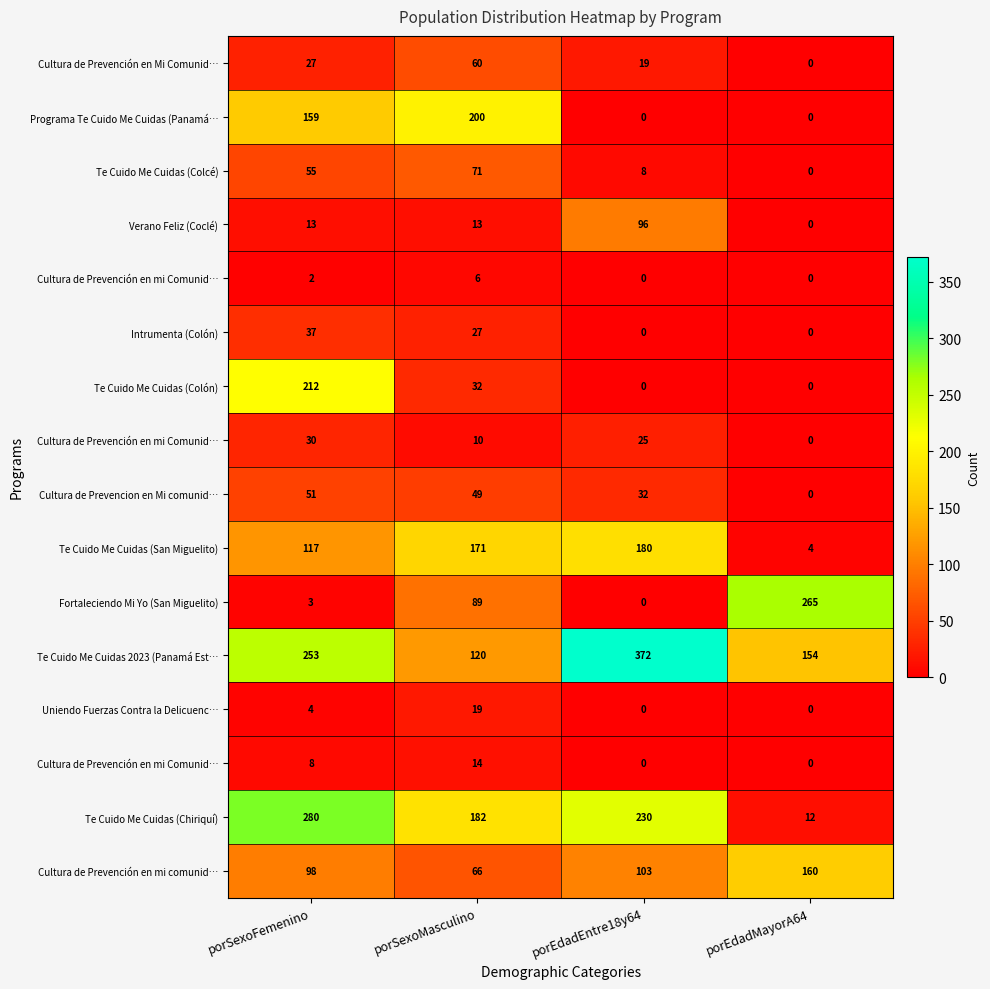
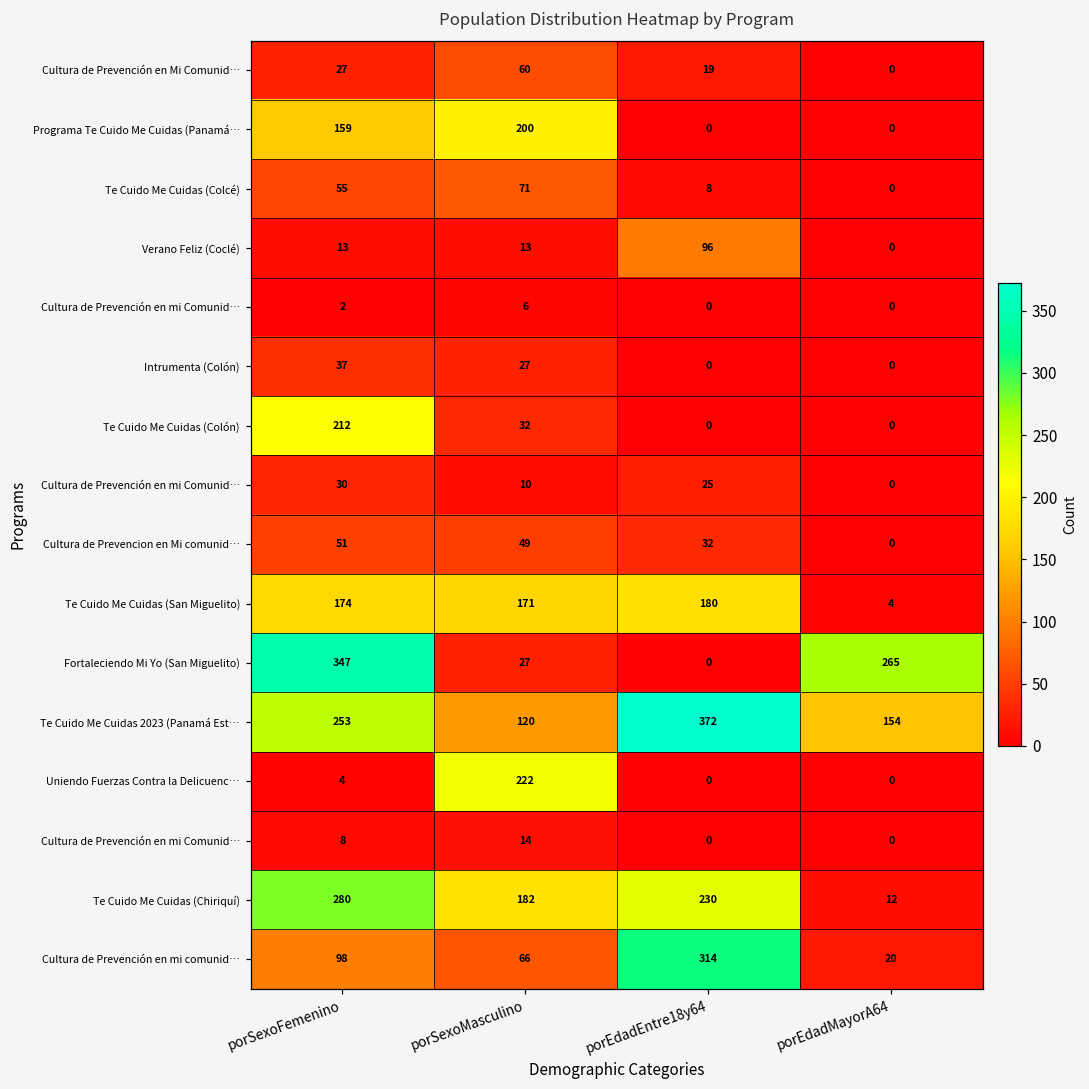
  {
    "Cultura de Prevención en Mi Comunid…": {
      "porSexoFemenino": 27,
      "porSexoMasculino": 60,
      "porEdadEntre18y64": 19,
      "porEdadMayorA64": 0
    },
    "Programa Te Cuido Me Cuidas (Panamá…": {
      "porSexoFemenino": 159,
      "porSexoMasculino": 200,
      "porEdadEntre18y64": 0,
      "porEdadMayorA64": 0
    },
    "Te Cuido Me Cuidas (Colcé)": {
      "porSexoFemenino": 55,
      "porSexoMasculino": 71,
      "porEdadEntre18y64": 8,
      "porEdadMayorA64": 0
    },
    "Verano Feliz (Coclé)": {
      "porSexoFemenino": 13,
      "porSexoMasculino": 13,
      "porEdadEntre18y64": 96,
      "porEdadMayorA64": 0
    },
    "Intrumenta (Colón)": {
      "porSexoFemenino": 37,
      "porSexoMasculino": 27,
      "porEdadEntre18y64": 0,
      "porEdadMayorA64": 0
    },
    "Te Cuido Me Cuidas (Colón)": {
      "porSexoFemenino": 212,
      "porSexoMasculino": 32,
      "porEdadEntre18y64": 0,
      "porEdadMayorA64": 0
    },
    "Cultura de Prevencion en Mi comunid…": {
      "porSexoFemenino": 51,
      "porSexoMasculino": 49,
      "porEdadEntre18y64": 32,
      "porEdadMayorA64": 0
    },
    "Te Cuido Me Cuidas (San Miguelito)": {
-     "porSexoFemenino": 117,
+     "porSexoFemenino": 174,
      "porSexoMasculino": 171,
      "porEdadEntre18y64": 180,
      "porEdadMayorA64": 4
    },
    "Fortaleciendo Mi Yo (San Miguelito)": {
-     "porSexoFemenino": 3,
-     "porSexoMasculino": 89,
+     "porSexoFemenino": 347,
+     "porSexoMasculino": 27,
      "porEdadEntre18y64": 0,
      "porEdadMayorA64": 265
    },
    "Te Cuido Me Cuidas 2023 (Panamá Est…": {
      "porSexoFemenino": 253,
      "porSexoMasculino": 120,
      "porEdadEntre18y64": 372,
      "porEdadMayorA64": 154
    },
    "Uniendo Fuerzas Contra la Delicuenc…": {
      "porSexoFemenino": 4,
-     "porSexoMasculino": 19,
+     "porSexoMasculino": 222,
      "porEdadEntre18y64": 0,
      "porEdadMayorA64": 0
    },
    "Te Cuido Me Cuidas (Chiriquí)": {
      "porSexoFemenino": 280,
      "porSexoMasculino": 182,
      "porEdadEntre18y64": 230,
      "porEdadMayorA64": 12
    },
    "Cultura de Prevención en mi comunid…": {
      "porSexoFemenino": 98,
      "porSexoMasculino": 66,
-     "porEdadEntre18y64": 103,
-     "porEdadMayorA64": 160
+     "porEdadEntre18y64": 314,
+     "porEdadMayorA64": 20
    }
  }
